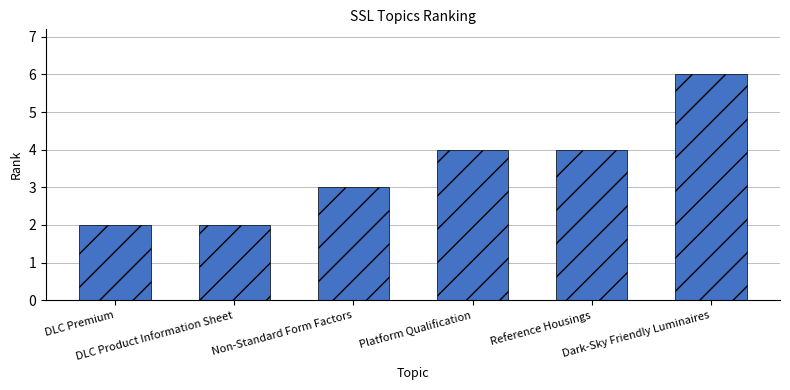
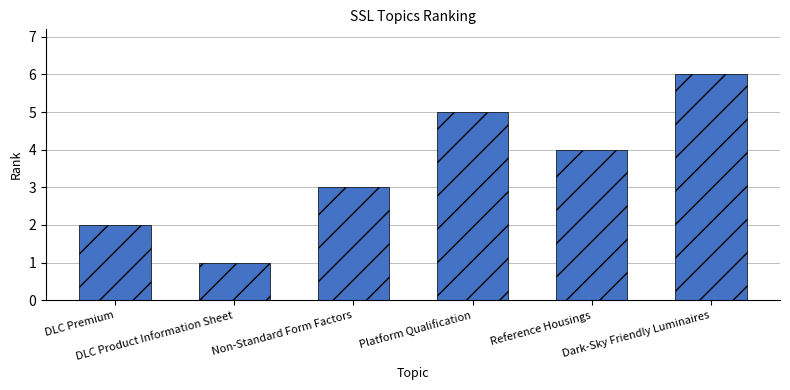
  {
    "DLC Premium": 2,
-   "DLC Product Information Sheet": 2,
+   "DLC Product Information Sheet": 1,
    "Non-Standard Form Factors": 3,
-   "Platform Qualification": 4,
+   "Platform Qualification": 5,
    "Reference Housings": 4,
    "Dark-Sky Friendly Luminaires": 6
  }
